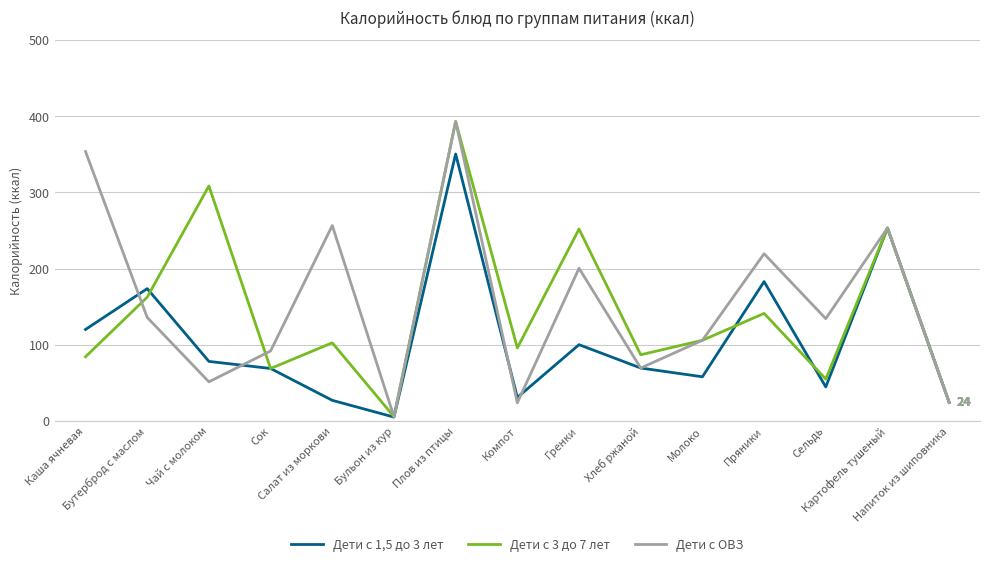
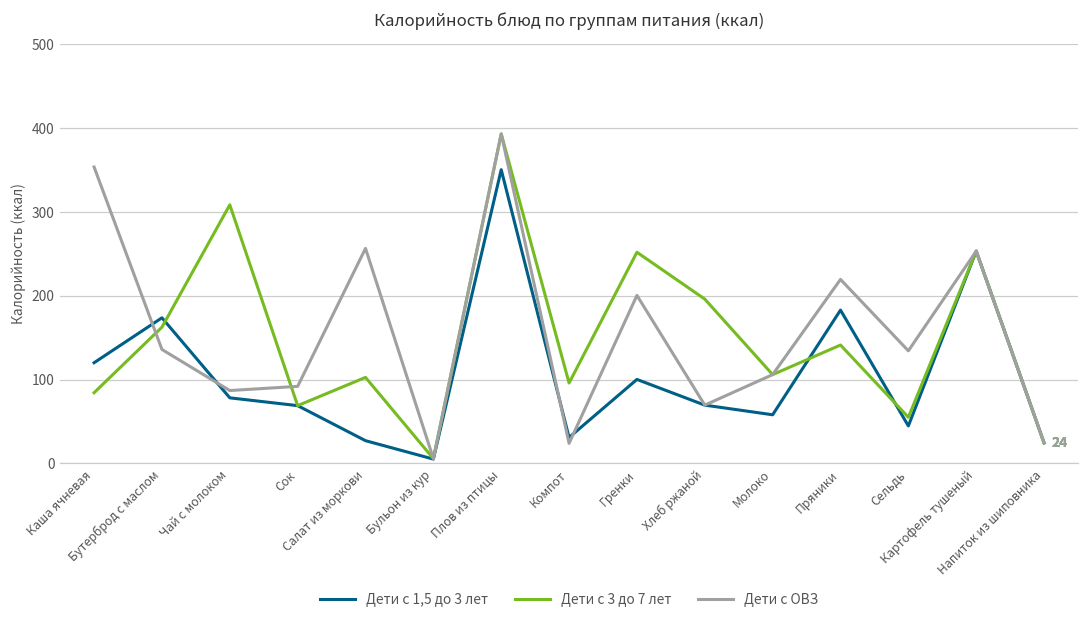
  {
    "Дети с 1,5 до 3 лет": {
      "Каша ячневая": 120,
      "Бутерброд с маслом": 170,
      "Чай с молоком": 80,
      "Салат из моркови": 30,
      "Плов из птицы": 350,
      "Компот": 30,
      "Гренки": 100,
      "Молоко": 60,
      "Пряники": 180,
      "Сельдь": 40
    },
    "Дети с 3 до 7 лет": {
      "Каша ячневая": 80,
      "Бутерброд с маслом": 160,
      "Чай с молоком": 310,
      "Салат из моркови": 100,
      "Компот": 100,
      "Гренки": 250,
-     "Хлеб ржаной": 90,
+     "Хлеб ржаной": 200,
      "Пряники": 140,
      "Сельдь": 60
    },
    "Дети с ОВЗ": {
      "Каша ячневая": 350,
      "Бутерброд с маслом": 140,
-     "Чай с молоком": 50,
+     "Чай с молоком": 90,
      "Сок": 90,
      "Салат из моркови": 260,
      "Компот": 20,
      "Гренки": 200,
      "Пряники": 220,
      "Сельдь": 130
    }
  }
